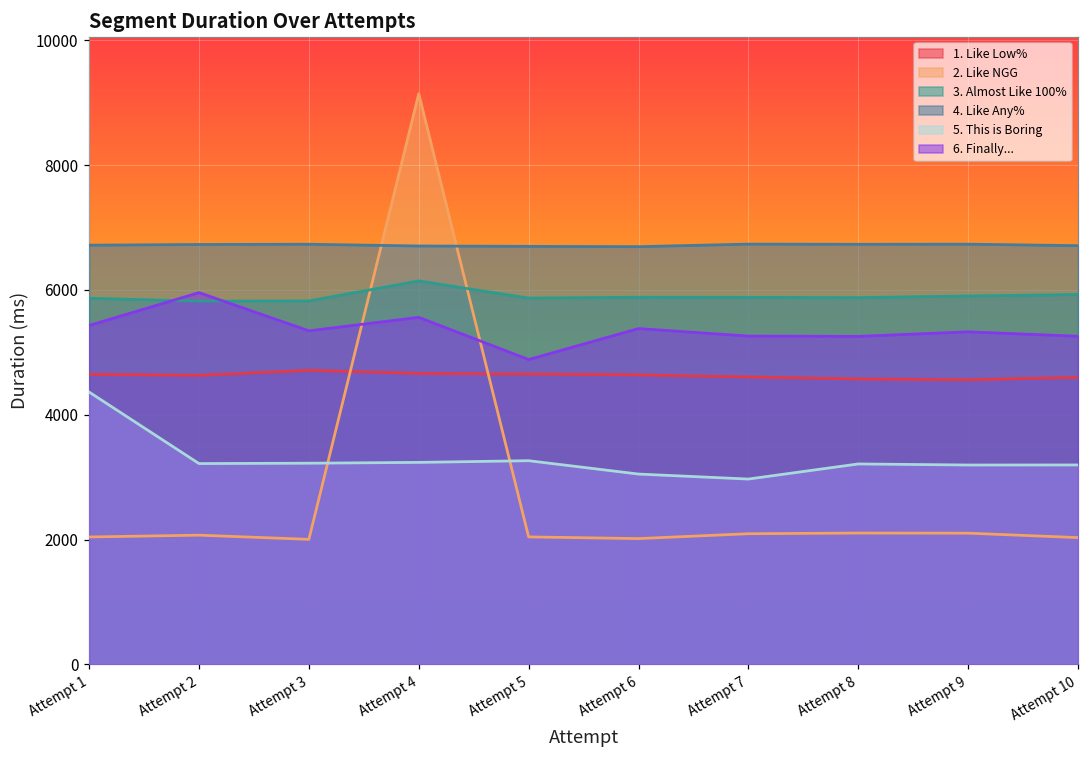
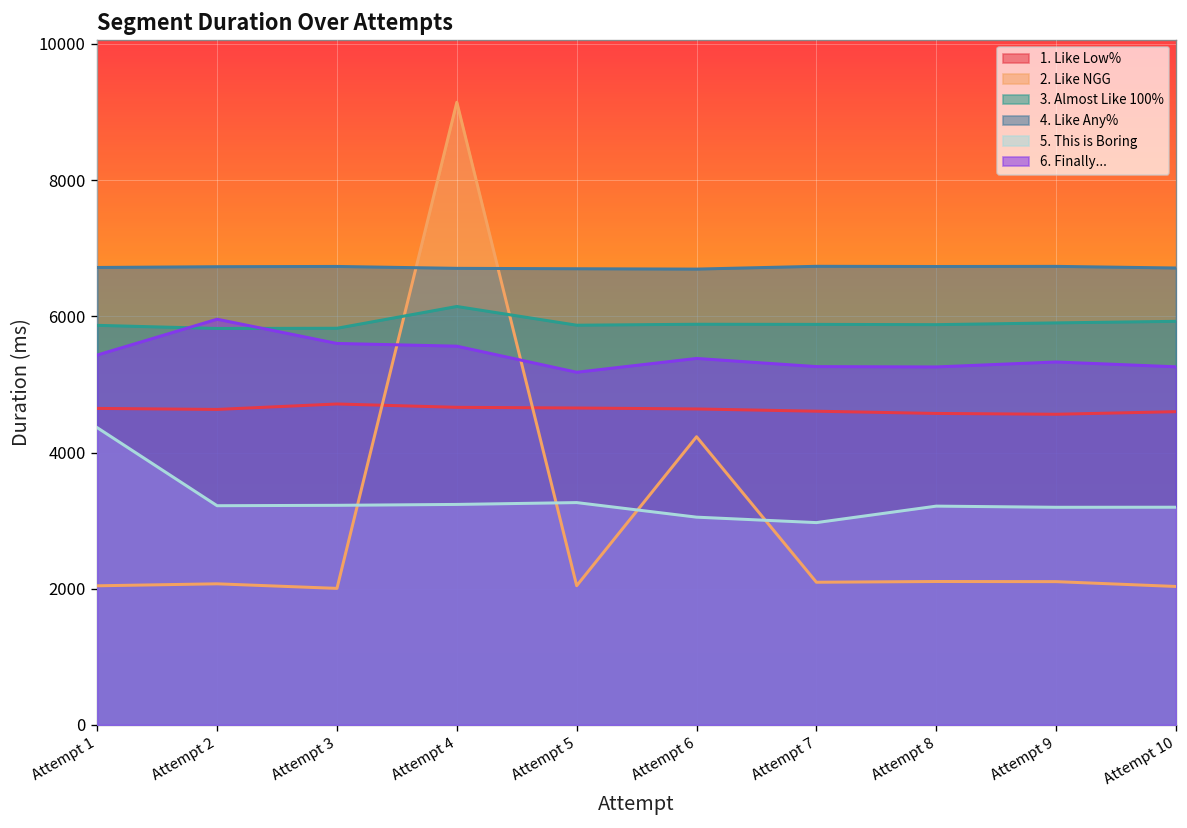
  {
    "1. Like Low%": {
      "Attempt 1": 4600,
      "Attempt 2": 4600,
      "Attempt 3": 4700,
      "Attempt 4": 4700,
      "Attempt 5": 4700,
      "Attempt 6": 4600,
      "Attempt 7": 4600,
      "Attempt 8": 4600,
      "Attempt 9": 4600,
      "Attempt 10": 4600
    },
    "2. Like NGG": {
      "Attempt 1": 2000,
      "Attempt 2": 2100,
      "Attempt 3": 2000,
      "Attempt 4": 9100,
      "Attempt 5": 2000,
-     "Attempt 6": 2000,
+     "Attempt 6": 4200,
      "Attempt 7": 2100,
      "Attempt 8": 2100,
      "Attempt 9": 2100,
      "Attempt 10": 2000
    },
    "5. This is Boring": {
      "Attempt 1": 4400,
      "Attempt 2": 3200,
      "Attempt 3": 3200,
      "Attempt 4": 3200,
      "Attempt 5": 3300,
      "Attempt 6": 3100,
      "Attempt 7": 3000,
      "Attempt 8": 3200,
      "Attempt 9": 3200,
      "Attempt 10": 3200
    },
    "6. Finally...": {
      "Attempt 1": 5400,
      "Attempt 2": 6000,
-     "Attempt 3": 5300,
+     "Attempt 3": 5600,
      "Attempt 4": 5600,
-     "Attempt 5": 4900,
+     "Attempt 5": 5200,
      "Attempt 6": 5400,
      "Attempt 7": 5300,
      "Attempt 8": 5300,
      "Attempt 9": 5300,
      "Attempt 10": 5300
    }
  }
